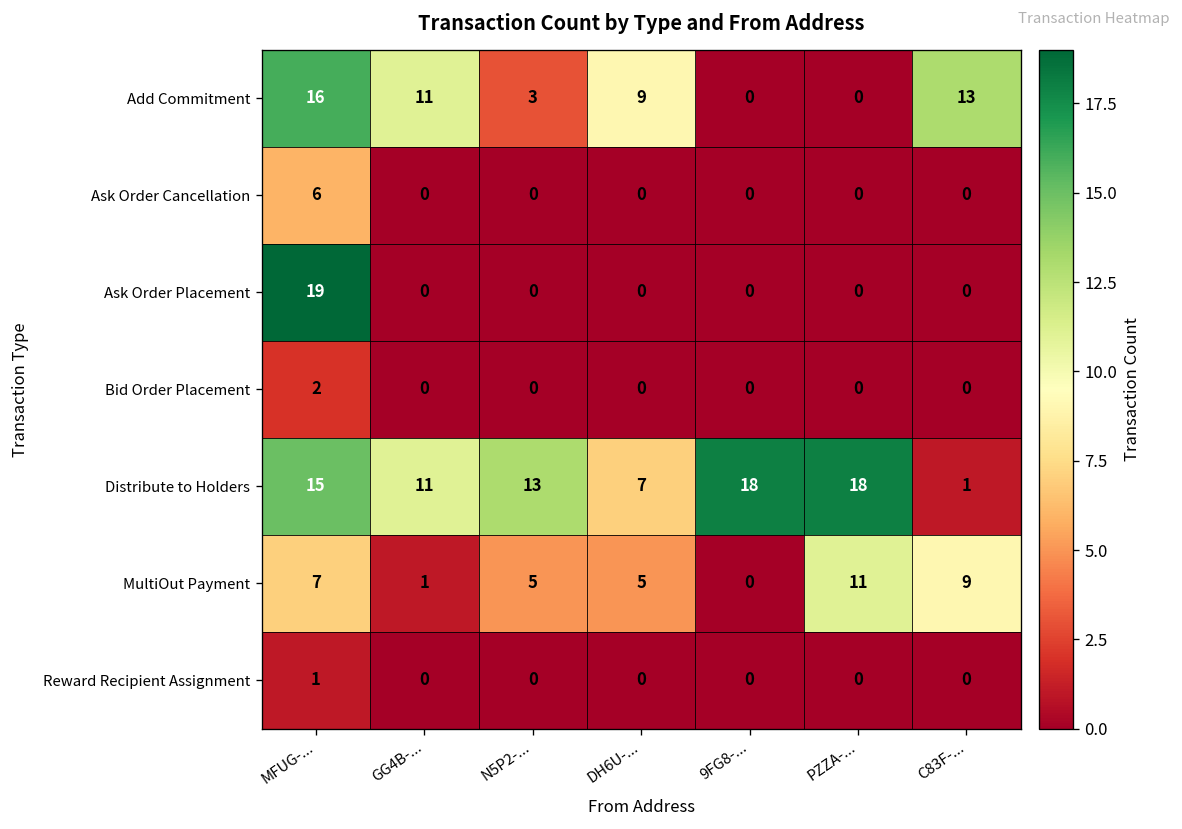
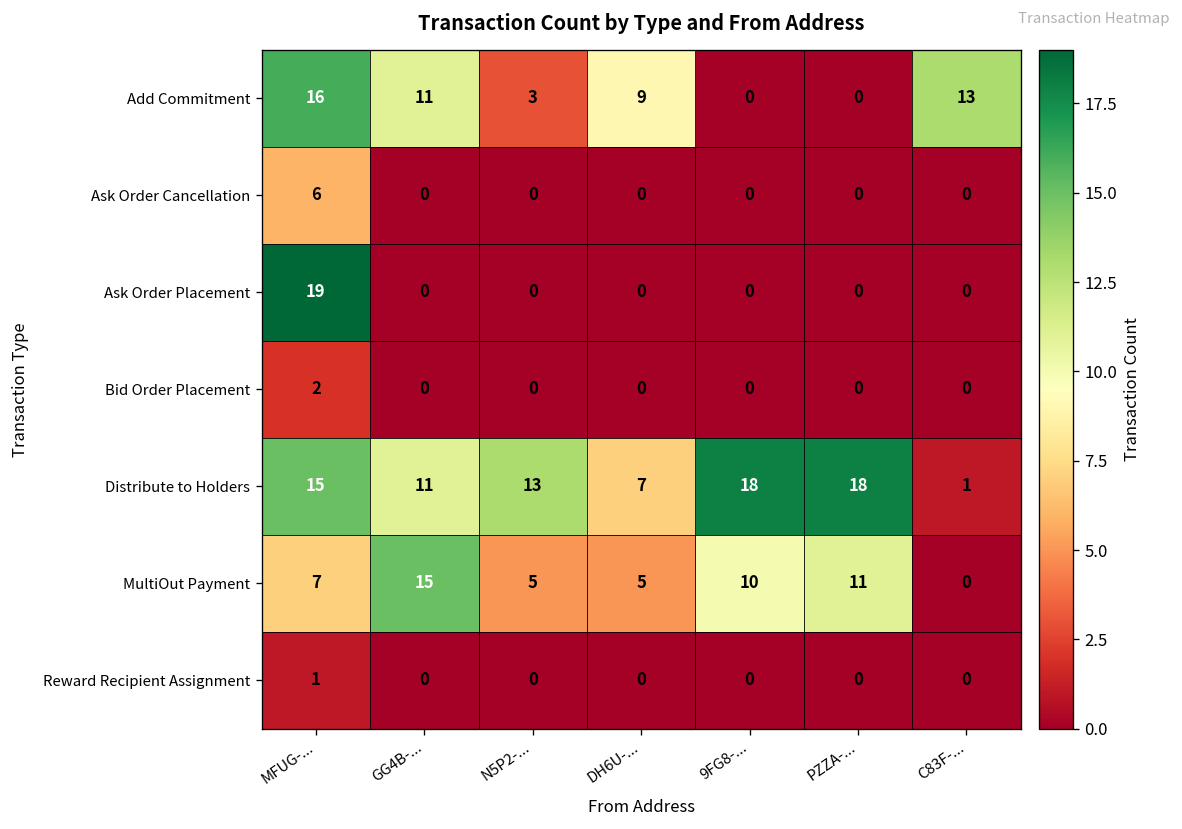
  {
    "Add Commitment": {
      "MFUG-...": 16,
      "GG4B-...": 11,
      "N5P2-...": 3,
      "DH6U-...": 9,
      "9FG8-...": 0,
      "PZZA-...": 0,
      "C83F-...": 13
    },
    "Ask Order Cancellation": {
      "MFUG-...": 6,
      "GG4B-...": 0,
      "N5P2-...": 0,
      "DH6U-...": 0,
      "9FG8-...": 0,
      "PZZA-...": 0,
      "C83F-...": 0
    },
    "Ask Order Placement": {
      "MFUG-...": 19,
      "GG4B-...": 0,
      "N5P2-...": 0,
      "DH6U-...": 0,
      "9FG8-...": 0,
      "PZZA-...": 0,
      "C83F-...": 0
    },
    "Bid Order Placement": {
      "MFUG-...": 2,
      "GG4B-...": 0,
      "N5P2-...": 0,
      "DH6U-...": 0,
      "9FG8-...": 0,
      "PZZA-...": 0,
      "C83F-...": 0
    },
    "Distribute to Holders": {
      "MFUG-...": 15,
      "GG4B-...": 11,
      "N5P2-...": 13,
      "DH6U-...": 7,
      "9FG8-...": 18,
      "PZZA-...": 18,
      "C83F-...": 1
    },
    "MultiOut Payment": {
      "MFUG-...": 7,
-     "GG4B-...": 1,
+     "GG4B-...": 15,
      "N5P2-...": 5,
      "DH6U-...": 5,
-     "9FG8-...": 0,
+     "9FG8-...": 10,
      "PZZA-...": 11,
-     "C83F-...": 9
+     "C83F-...": 0
    },
    "Reward Recipient Assignment": {
      "MFUG-...": 1,
      "GG4B-...": 0,
      "N5P2-...": 0,
      "DH6U-...": 0,
      "9FG8-...": 0,
      "PZZA-...": 0,
      "C83F-...": 0
    }
  }
